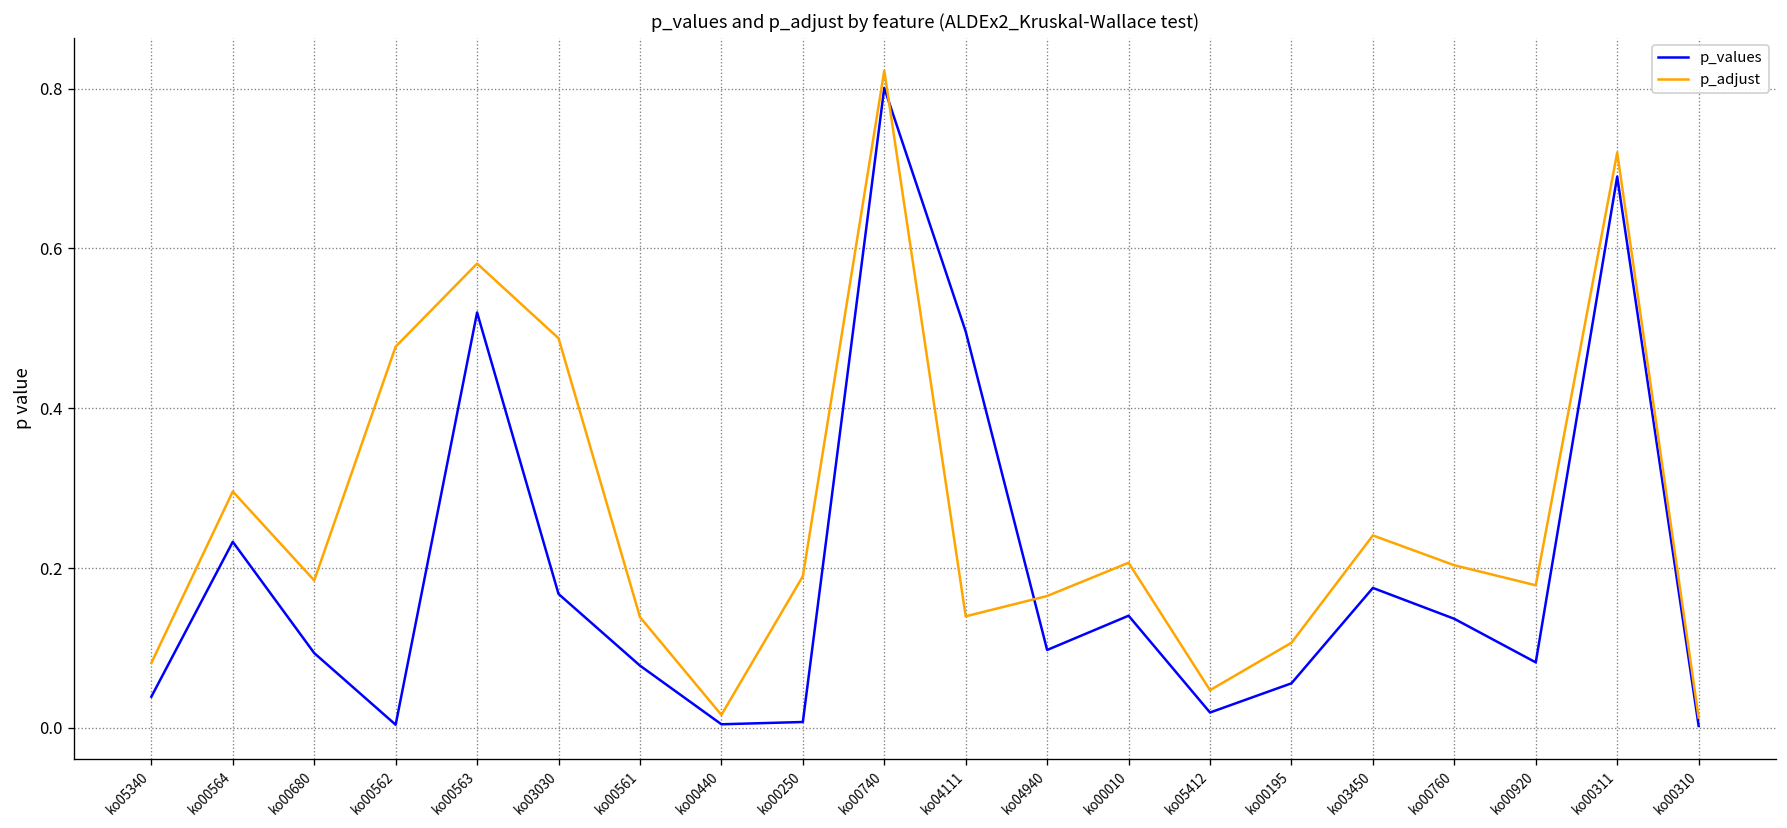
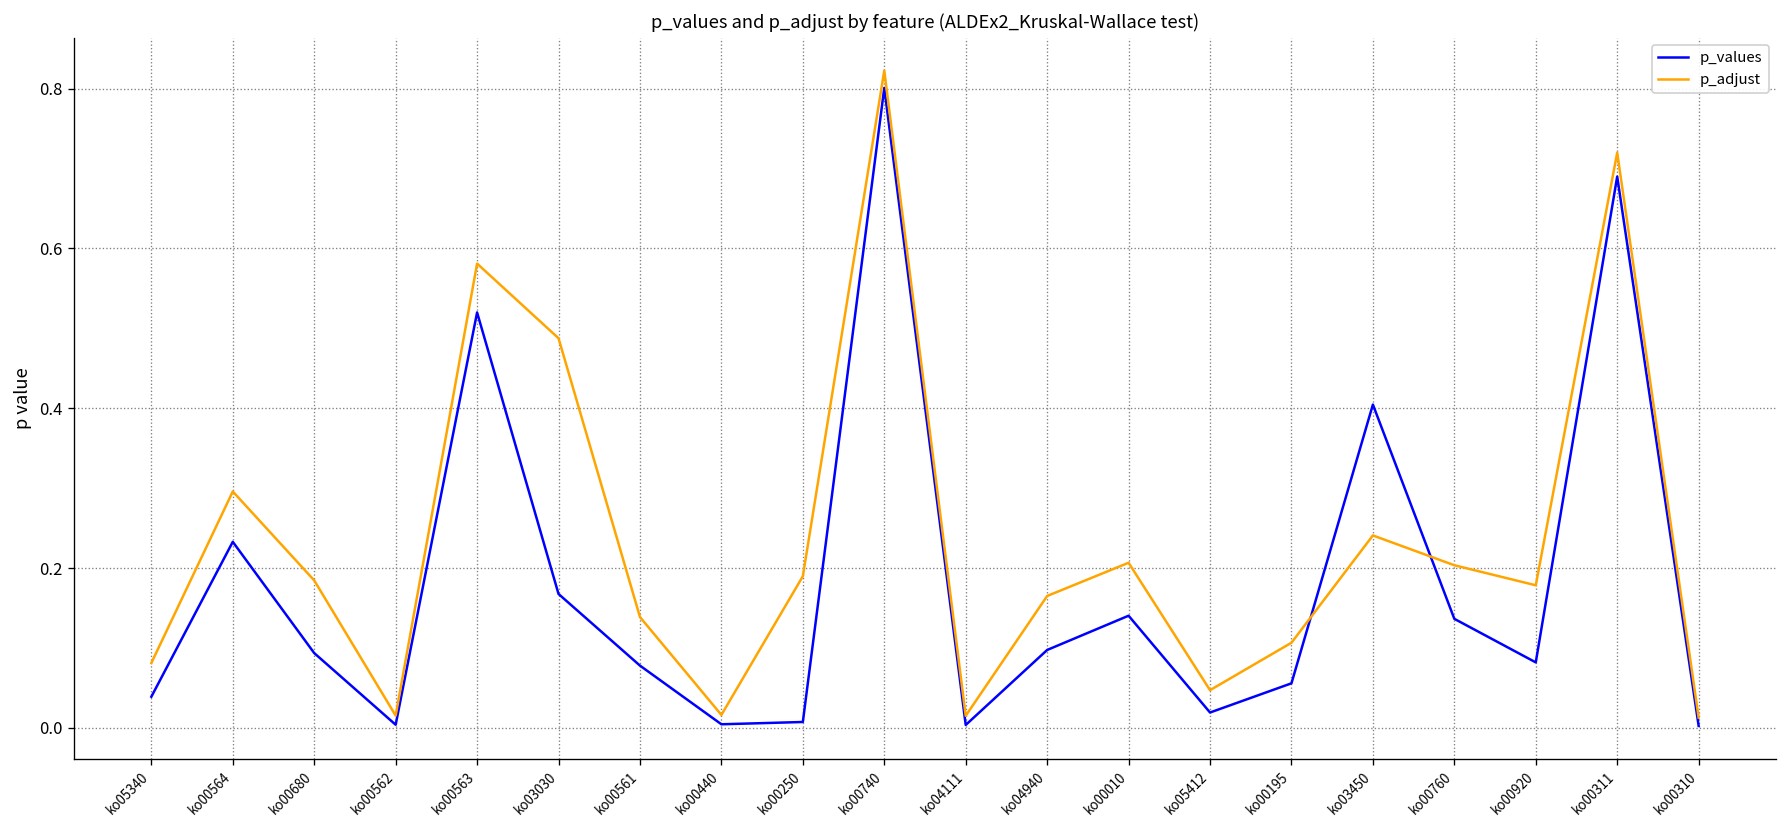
  {
    "p_values": {
      "ko05340": 0.04,
      "ko00564": 0.23,
      "ko00680": 0.09,
      "ko00562": 0.00,
      "ko00563": 0.52,
      "ko03030": 0.17,
      "ko00561": 0.08,
      "ko00440": 0.00,
      "ko00250": 0.01,
      "ko00740": 0.80,
-     "ko04111": 0.50,
+     "ko04111": 0.00,
      "ko04940": 0.10,
      "ko00010": 0.14,
      "ko05412": 0.02,
      "ko00195": 0.06,
-     "ko03450": 0.18,
+     "ko03450": 0.40,
      "ko00760": 0.14,
      "ko00920": 0.08,
      "ko00311": 0.69,
      "ko00310": 0.00
    },
    "p_adjust": {
      "ko05340": 0.08,
      "ko00564": 0.30,
      "ko00680": 0.18,
-     "ko00562": 0.48,
+     "ko00562": 0.02,
      "ko00563": 0.58,
      "ko03030": 0.49,
      "ko00561": 0.14,
      "ko00440": 0.02,
      "ko00250": 0.19,
      "ko00740": 0.82,
-     "ko04111": 0.14,
+     "ko04111": 0.02,
      "ko04940": 0.17,
      "ko00010": 0.21,
      "ko05412": 0.05,
      "ko00195": 0.11,
      "ko03450": 0.24,
      "ko00760": 0.20,
      "ko00920": 0.18,
      "ko00311": 0.72,
      "ko00310": 0.01
    }
  }
